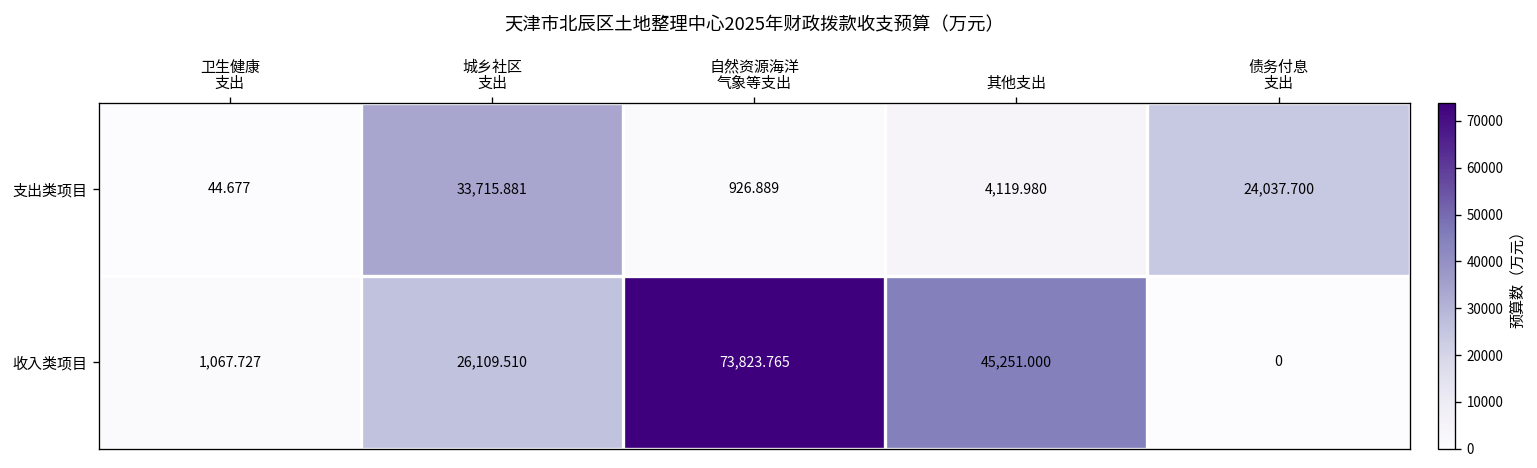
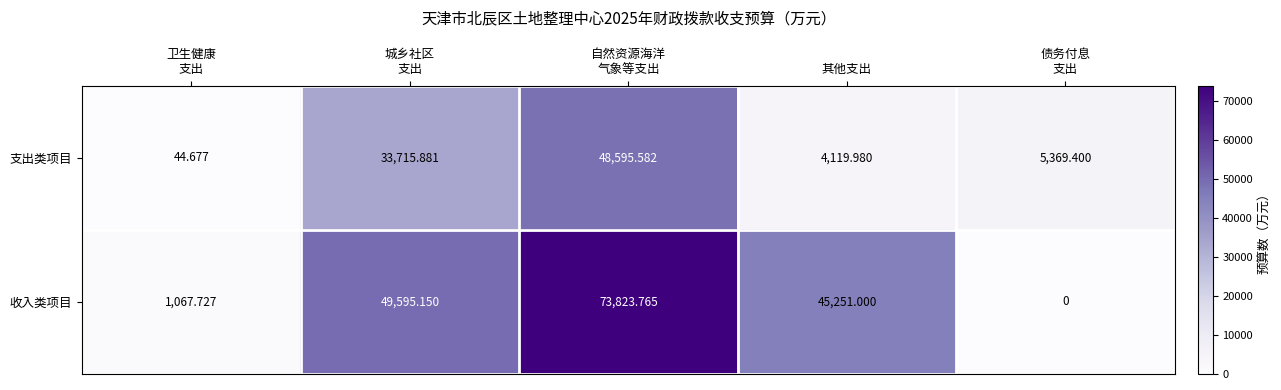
  {
    "支出类项目": {
      "卫生健康 支出": "44.677",
      "城乡社区 支出": "33,715.881",
-     "自然资源海洋 气象等支出": "926.889",
+     "自然资源海洋 气象等支出": "48,595.582",
      "其他支出": "4,119.980",
-     "债务付息 支出": "24,037.700"
+     "债务付息 支出": "5,369.400"
    },
    "收入类项目": {
      "卫生健康 支出": "1,067.727",
-     "城乡社区 支出": "26,109.510",
+     "城乡社区 支出": "49,595.150",
      "自然资源海洋 气象等支出": "73,823.765",
      "其他支出": "45,251.000",
      "债务付息 支出": "0"
    }
  }
